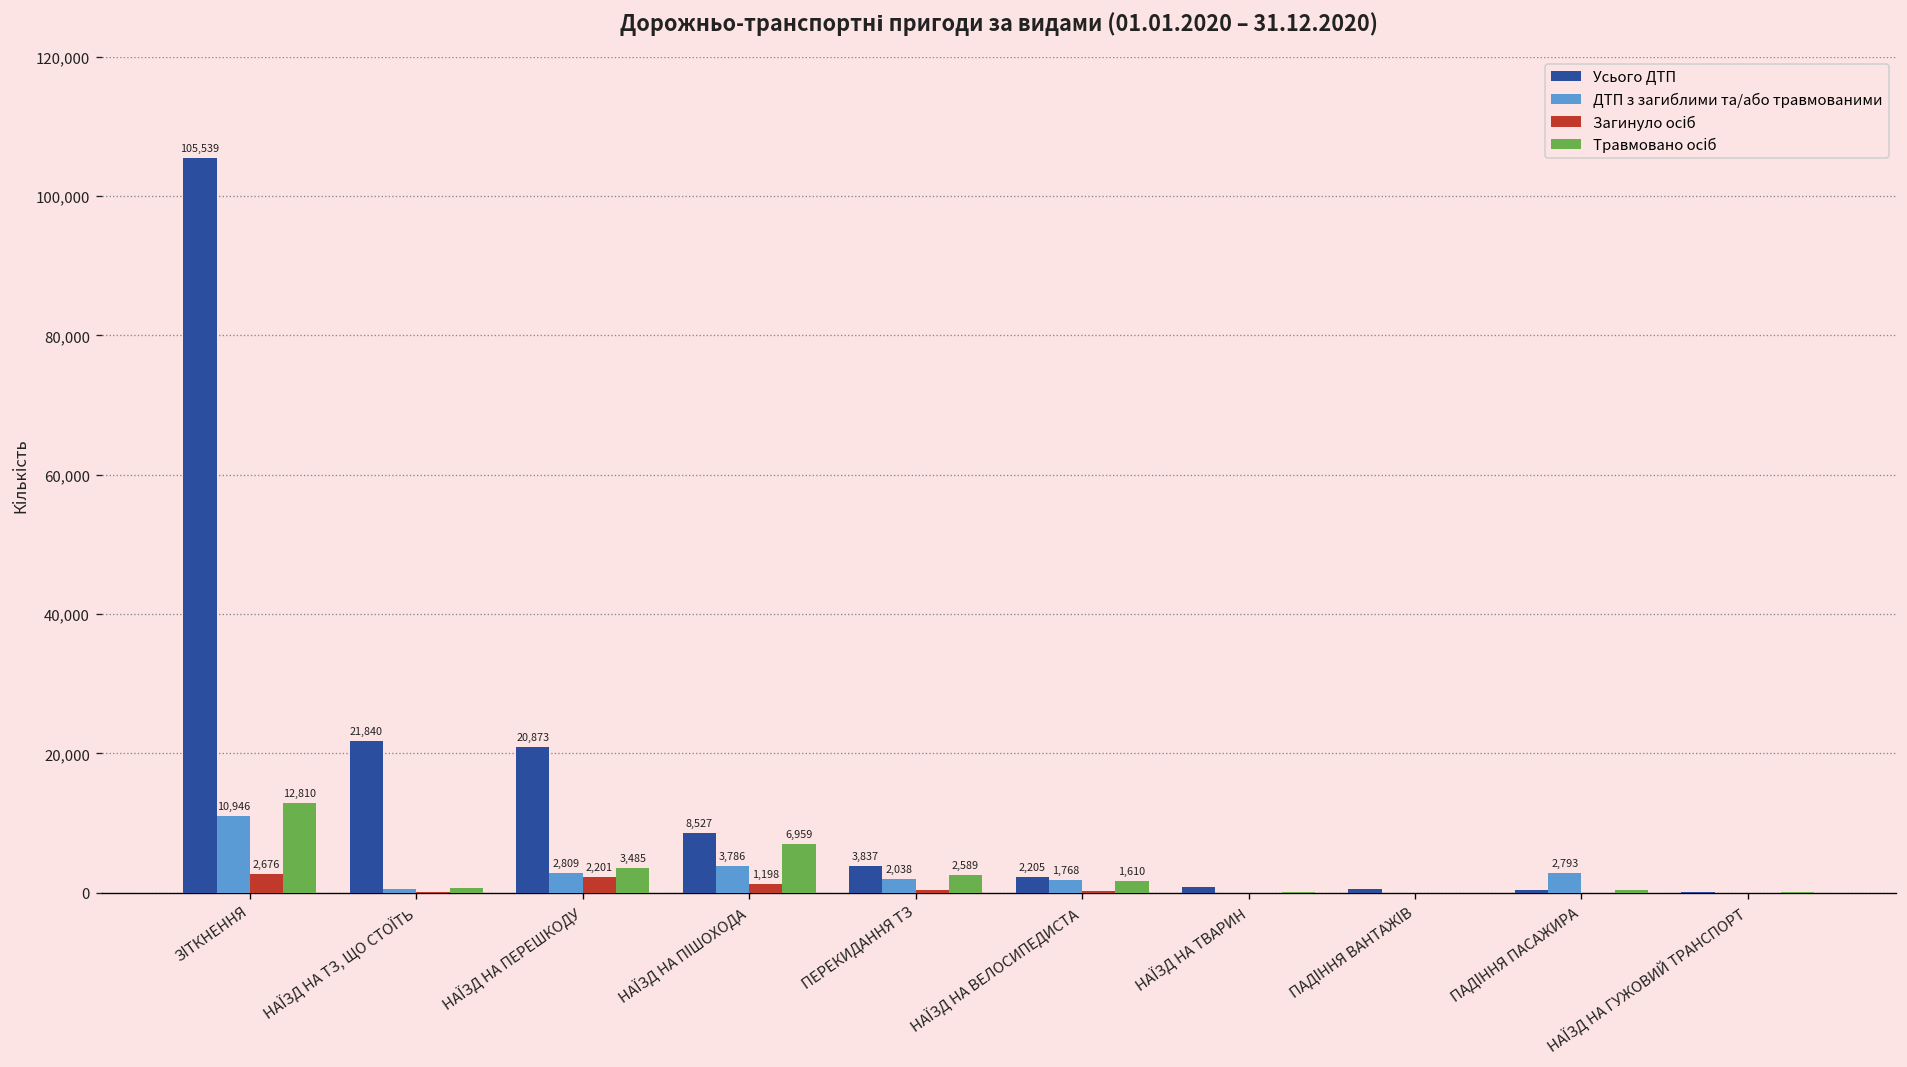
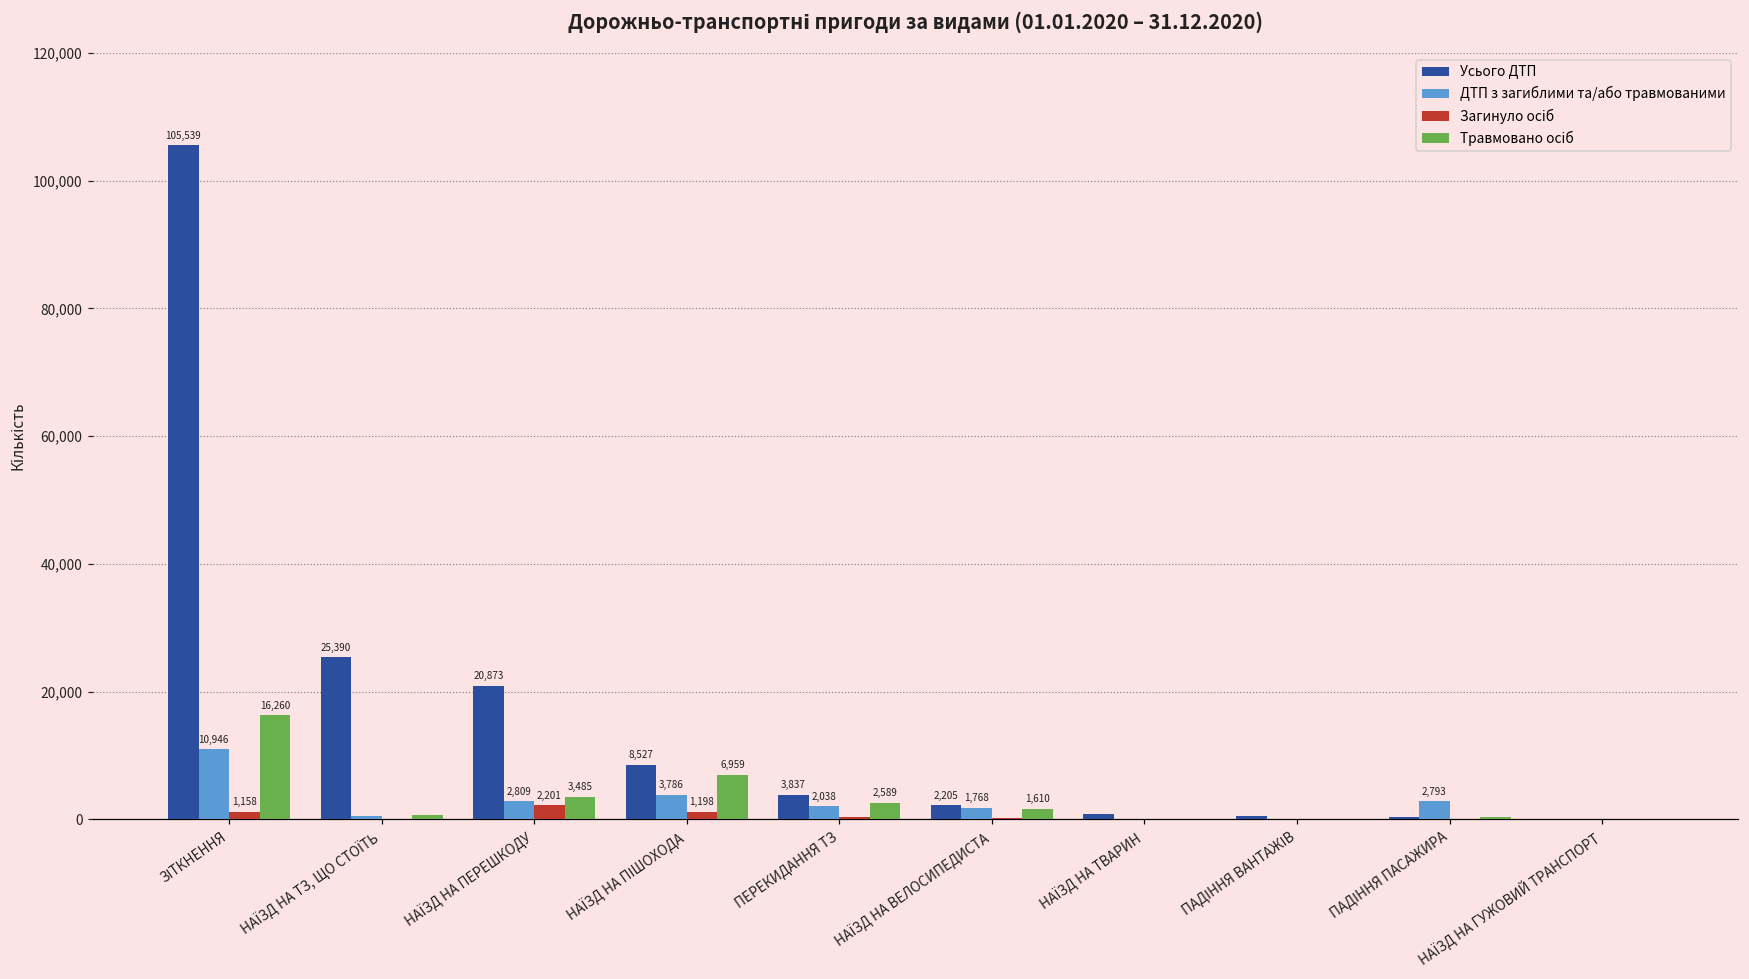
  {
    "Усього ДТП": {
      "ЗІТКНЕННЯ": "105,539",
-     "НАЇЗД НА ТЗ, ЩО СТОЇТЬ": "21,840",
+     "НАЇЗД НА ТЗ, ЩО СТОЇТЬ": "25,390",
      "НАЇЗД НА ПЕРЕШКОДУ": "20,873",
      "НАЇЗД НА ПІШОХОДА": "8,527",
      "ПЕРЕКИДАННЯ ТЗ": "3,837",
      "НАЇЗД НА ВЕЛОСИПЕДИСТА": "2,205"
    },
    "ДТП з загиблими та/або травмованими": {
      "ЗІТКНЕННЯ": "10,946",
      "НАЇЗД НА ПЕРЕШКОДУ": "2,809",
      "НАЇЗД НА ПІШОХОДА": "3,786",
      "ПЕРЕКИДАННЯ ТЗ": "2,038",
      "НАЇЗД НА ВЕЛОСИПЕДИСТА": "1,768",
      "ПАДІННЯ ПАСАЖИРА": "2,793"
    },
    "Загинуло осіб": {
-     "ЗІТКНЕННЯ": "2,676",
+     "ЗІТКНЕННЯ": "1,158",
      "НАЇЗД НА ПЕРЕШКОДУ": "2,201",
      "НАЇЗД НА ПІШОХОДА": "1,198"
    },
    "Травмовано осіб": {
-     "ЗІТКНЕННЯ": "12,810",
+     "ЗІТКНЕННЯ": "16,260",
      "НАЇЗД НА ПЕРЕШКОДУ": "3,485",
      "НАЇЗД НА ПІШОХОДА": "6,959",
      "ПЕРЕКИДАННЯ ТЗ": "2,589",
      "НАЇЗД НА ВЕЛОСИПЕДИСТА": "1,610"
    }
  }
